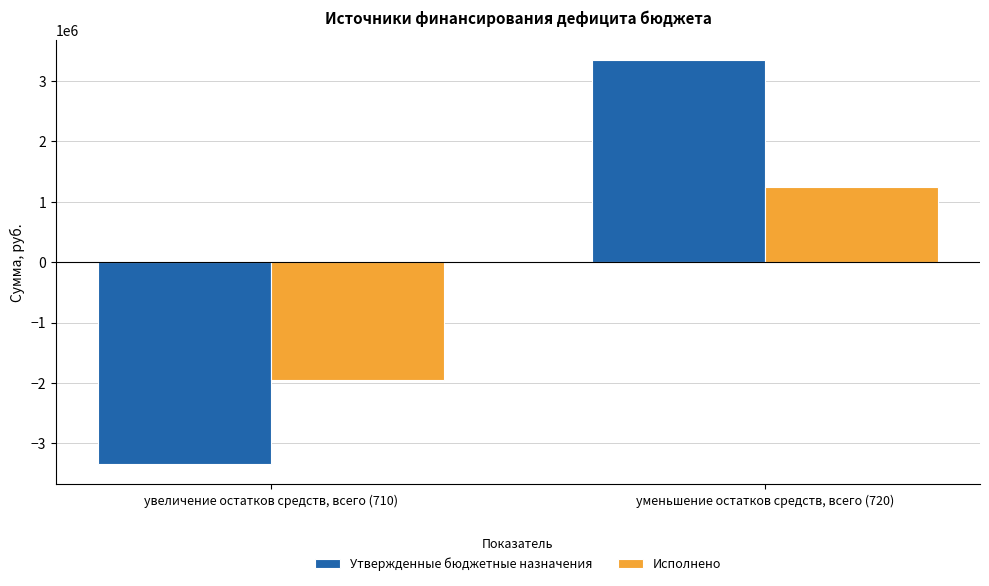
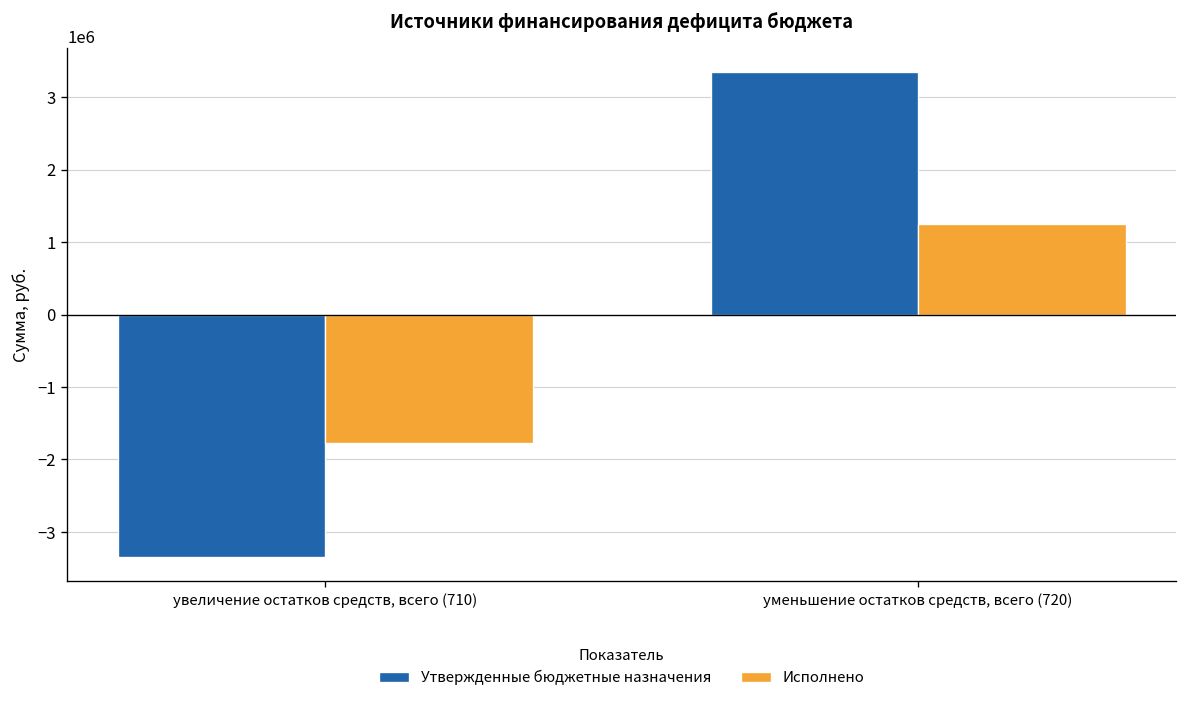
  {
    "Утвержденные бюджетные назначения": {
      "увеличение остатков средств, всего (710)": -3300000,
      "уменьшение остатков средств, всего (720)": 3300000
    },
    "Исполнено": {
-     "увеличение остатков средств, всего (710)": -2000000,
+     "увеличение остатков средств, всего (710)": -1800000,
      "уменьшение остатков средств, всего (720)": 1200000
    }
  }
